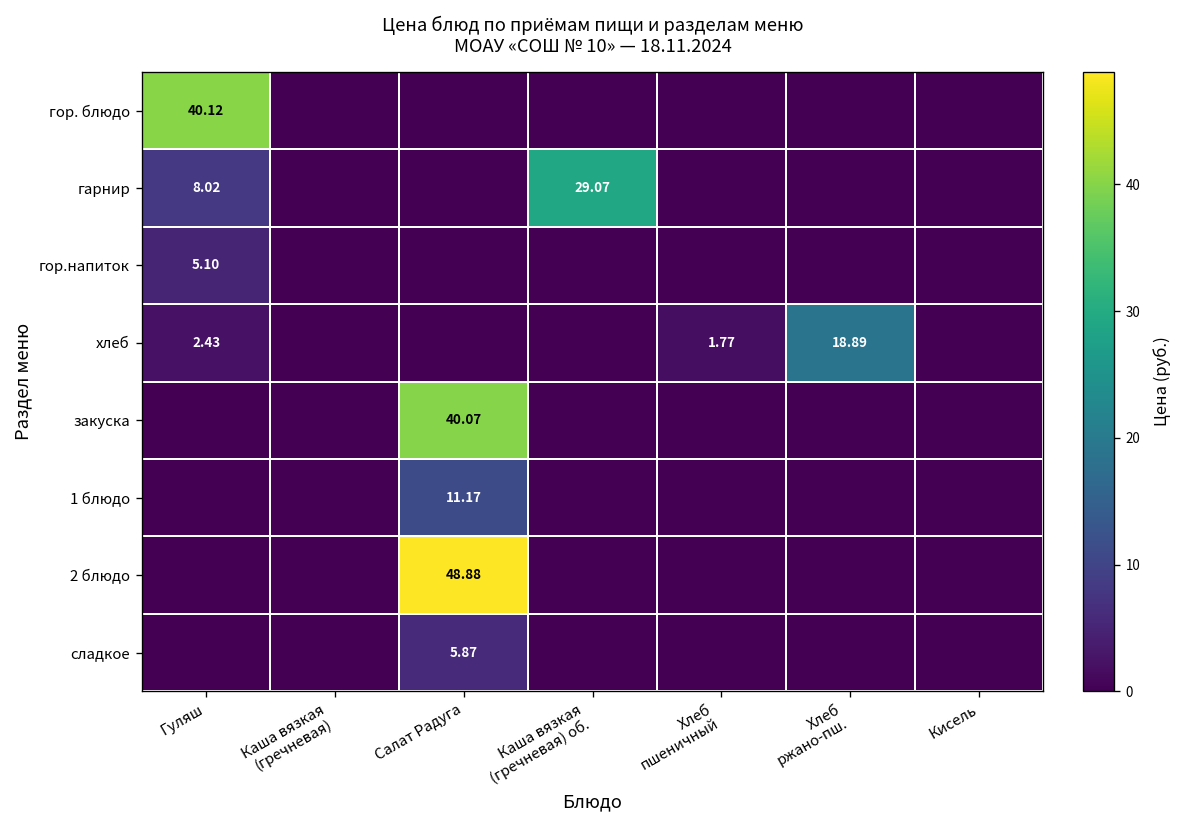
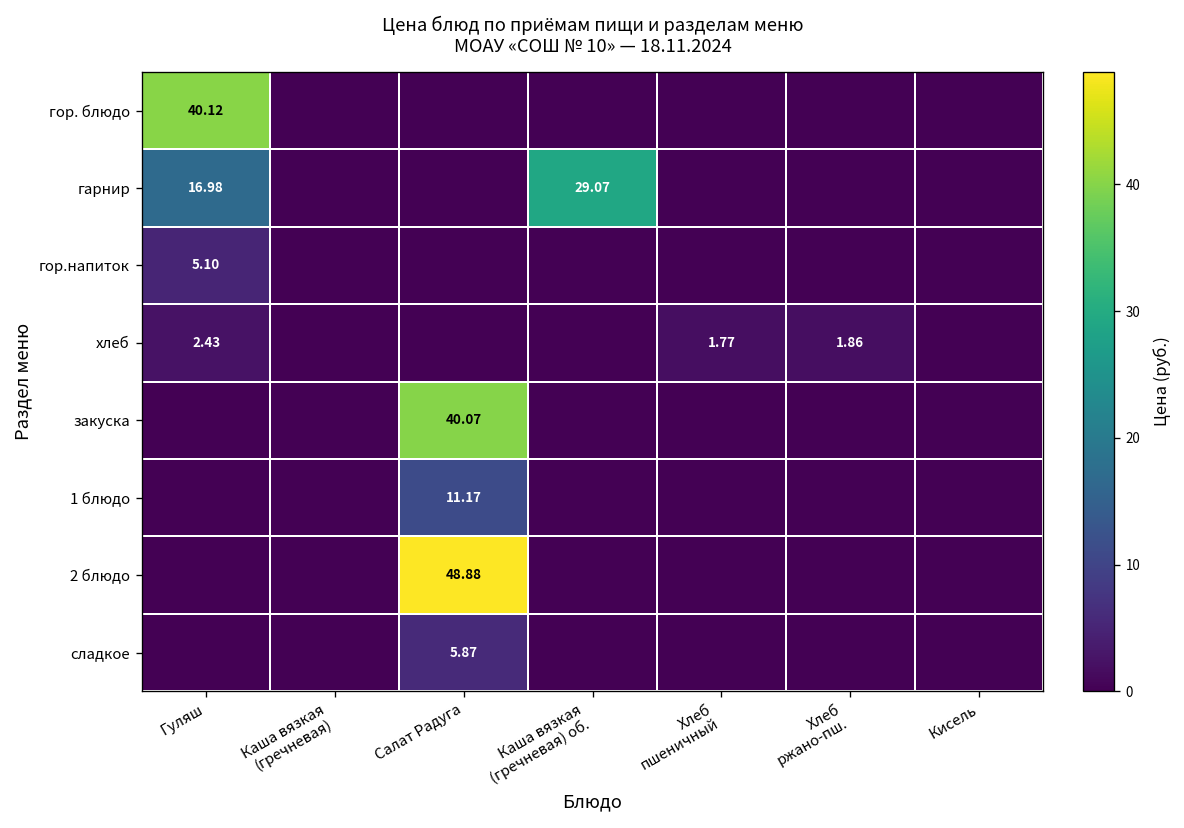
  {
    "гор. блюдо": {
      "Гуляш": 40.12
    },
    "гарнир": {
-     "Гуляш": 8.02,
+     "Гуляш": 16.98,
      "Каша вязкая (гречневая) об.": 29.07
    },
    "гор.напиток": {
      "Гуляш": 5.10
    },
    "хлеб": {
      "Гуляш": 2.43,
      "Хлеб пшеничный": 1.77,
-     "Хлеб ржано-пш.": 18.89
+     "Хлеб ржано-пш.": 1.86
    },
    "закуска": {
      "Салат Радуга": 40.07
    },
    "1 блюдо": {
      "Салат Радуга": 11.17
    },
    "2 блюдо": {
      "Салат Радуга": 48.88
    },
    "сладкое": {
      "Салат Радуга": 5.87
    }
  }
